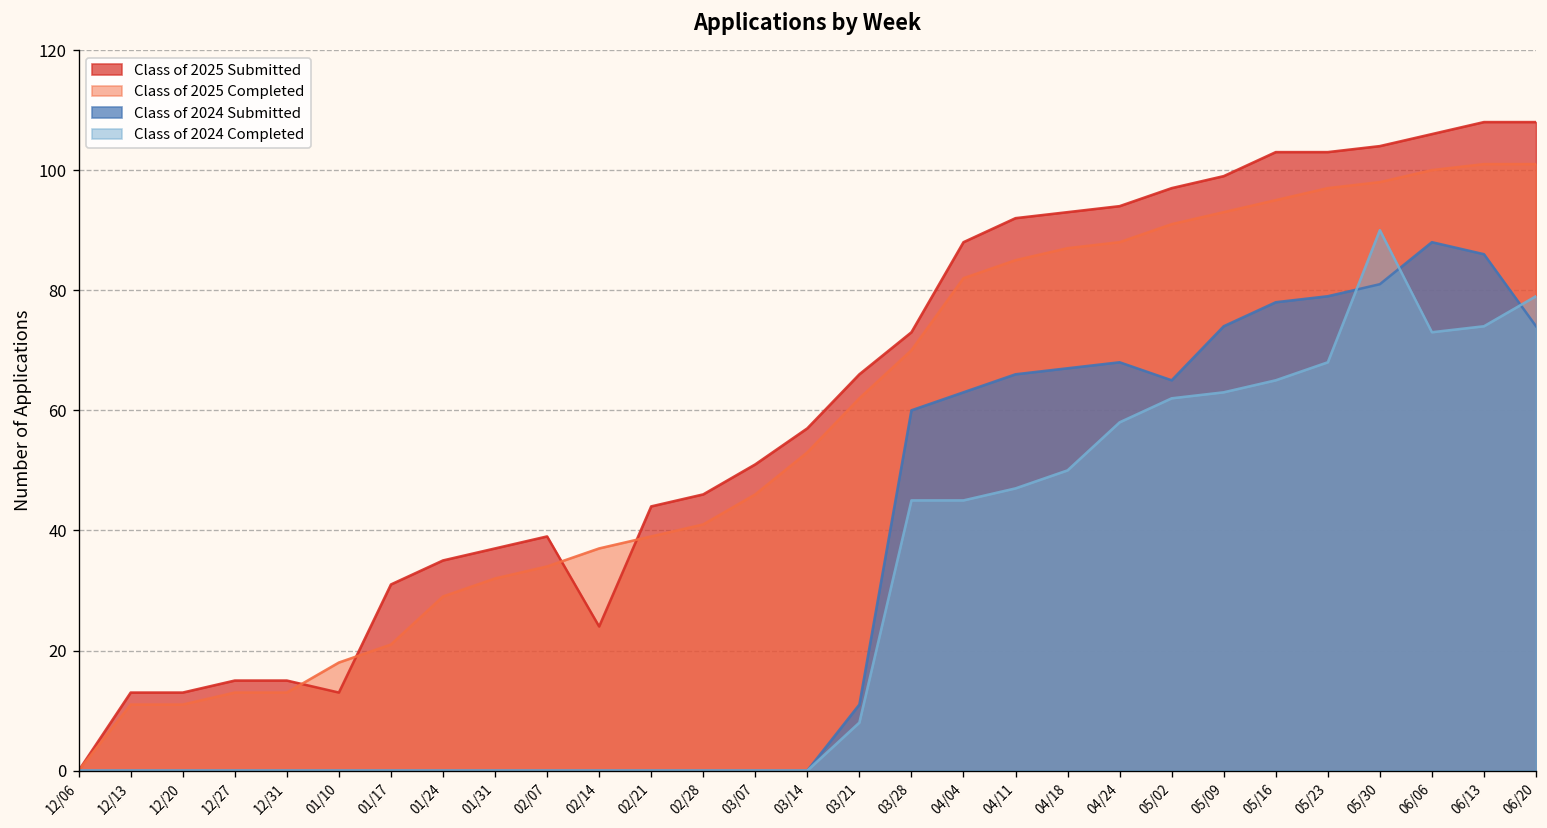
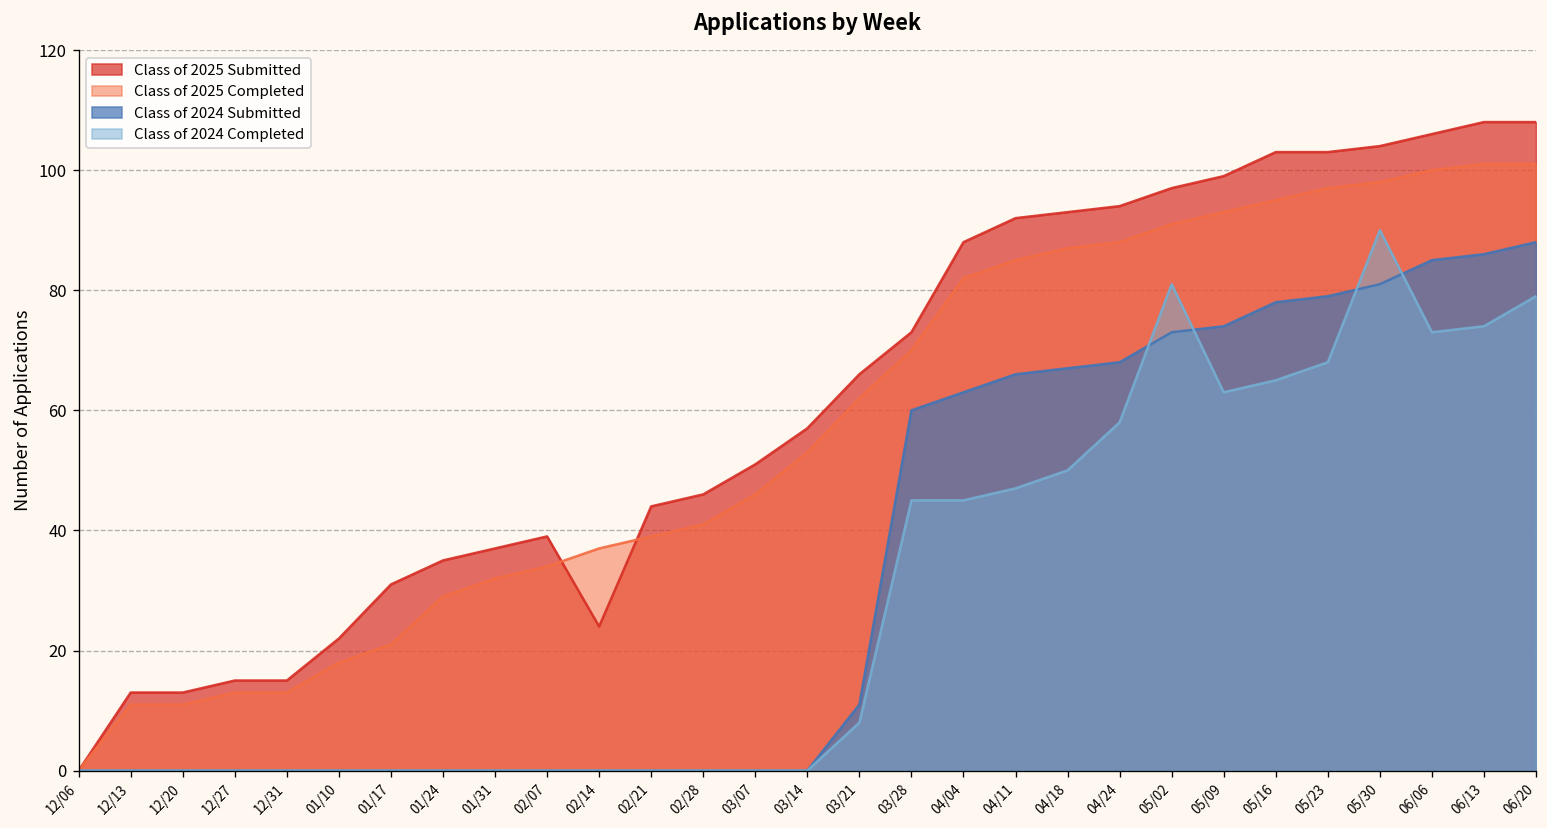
  {
    "Class of 2025 Submitted": {
      "12/13": 13,
      "12/20": 13,
      "12/27": 15,
      "12/31": 15,
-     "01/10": 13,
+     "01/10": 22,
      "01/17": 31,
      "01/24": 35,
      "01/31": 37,
      "02/07": 39,
      "02/14": 24,
      "02/21": 44,
      "02/28": 46,
      "03/07": 51,
      "03/14": 57,
      "03/21": 66,
      "03/28": 73,
      "04/04": 88,
      "04/11": 92,
      "04/18": 93,
      "04/24": 94,
      "05/02": 97,
      "05/09": 99,
      "05/16": 103,
      "05/23": 103,
      "05/30": 104,
      "06/06": 106,
      "06/13": 108,
      "06/20": 108
    },
    "Class of 2025 Completed": {
      "12/13": 11,
      "12/20": 11,
      "12/27": 13,
      "12/31": 13,
      "01/10": 18,
      "01/17": 21,
      "01/24": 29,
      "01/31": 32,
      "02/07": 34,
      "02/14": 37,
      "02/21": 39,
      "02/28": 41,
      "03/07": 46,
      "03/14": 53,
      "03/21": 62,
      "03/28": 70,
      "04/04": 82,
      "04/11": 85,
      "04/18": 87,
      "04/24": 88,
      "05/02": 91,
      "05/09": 93,
      "05/16": 95,
      "05/23": 97,
      "05/30": 98,
      "06/06": 100,
      "06/13": 101,
      "06/20": 101
    },
    "Class of 2024 Submitted": {
      "03/21": 11,
      "03/28": 60,
      "04/04": 63,
      "04/11": 66,
      "04/18": 67,
      "04/24": 68,
-     "05/02": 65,
+     "05/02": 73,
      "05/09": 74,
      "05/16": 78,
      "05/23": 79,
      "05/30": 81,
-     "06/06": 88,
+     "06/06": 85,
      "06/13": 86,
-     "06/20": 74
+     "06/20": 88
    },
    "Class of 2024 Completed": {
      "03/21": 8,
      "03/28": 45,
      "04/04": 45,
      "04/11": 47,
      "04/18": 50,
      "04/24": 58,
-     "05/02": 62,
+     "05/02": 81,
      "05/09": 63,
      "05/16": 65,
      "05/23": 68,
      "05/30": 90,
      "06/06": 73,
      "06/13": 74,
      "06/20": 79
    }
  }
